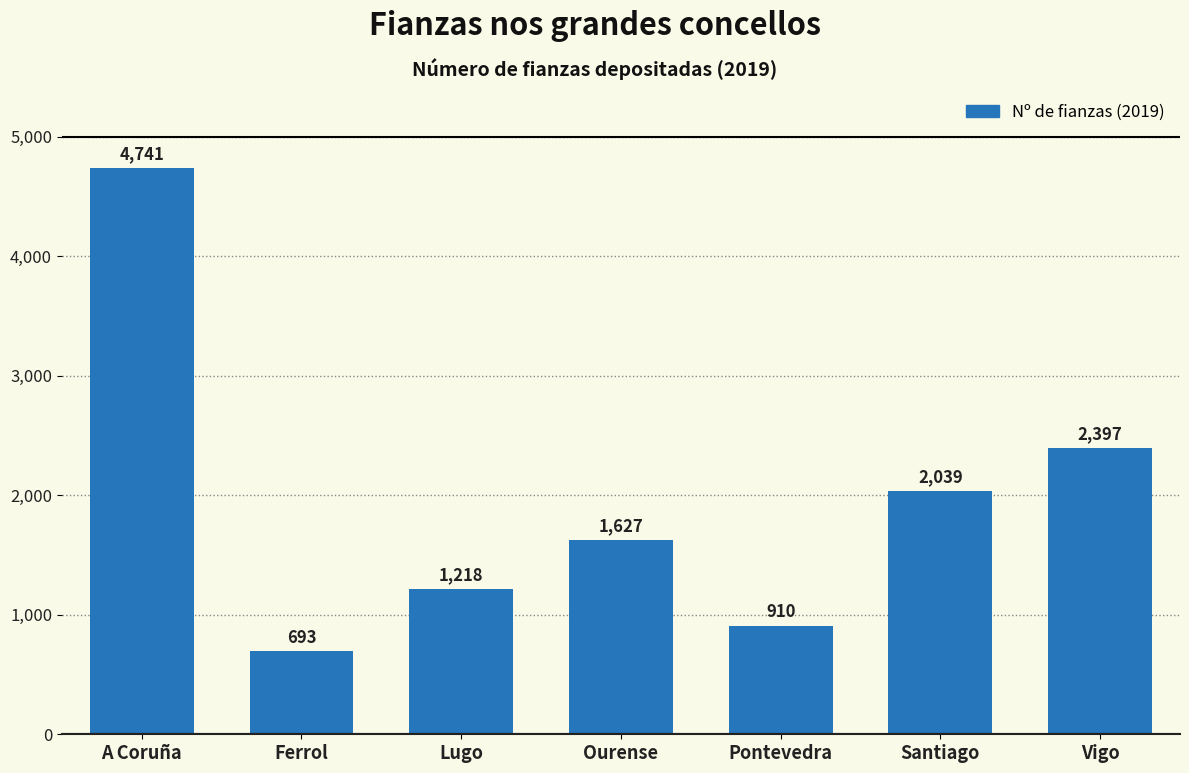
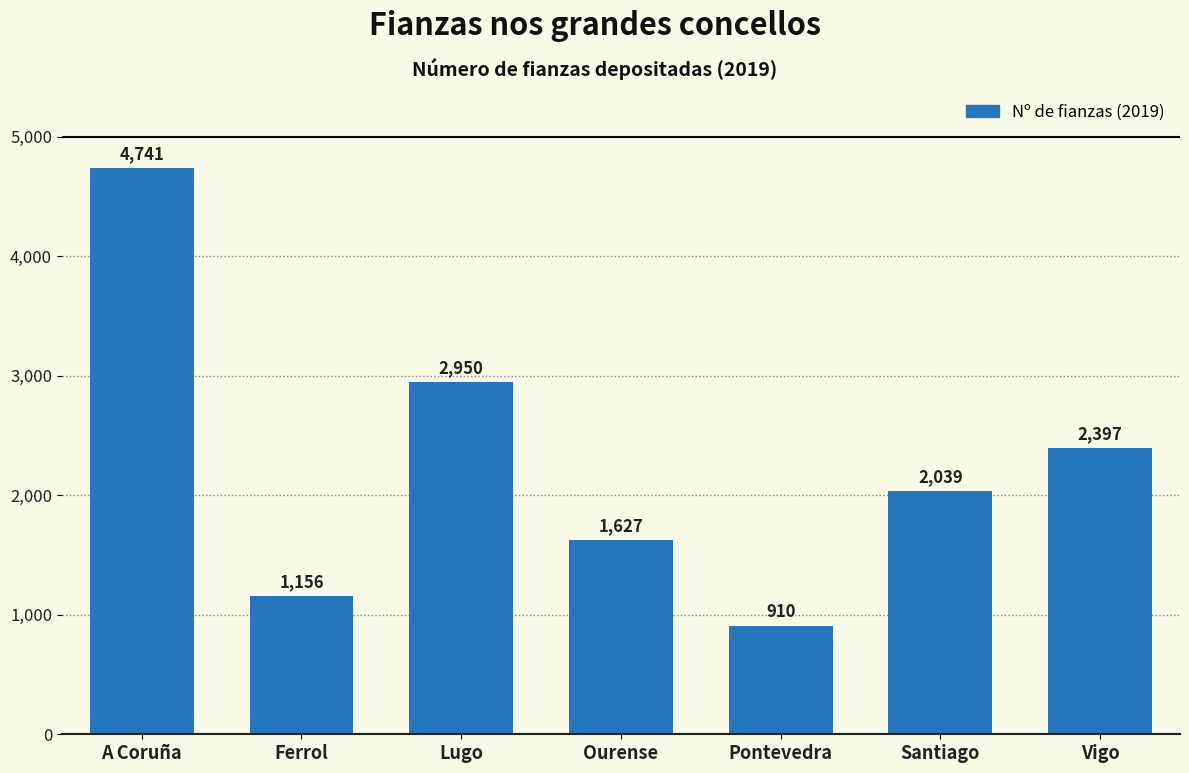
  {
    "A Coruña": "4,741",
-   "Ferrol": "693",
-   "Lugo": "1,218",
+   "Ferrol": "1,156",
+   "Lugo": "2,950",
    "Ourense": "1,627",
    "Pontevedra": "910",
    "Santiago": "2,039",
    "Vigo": "2,397"
  }
